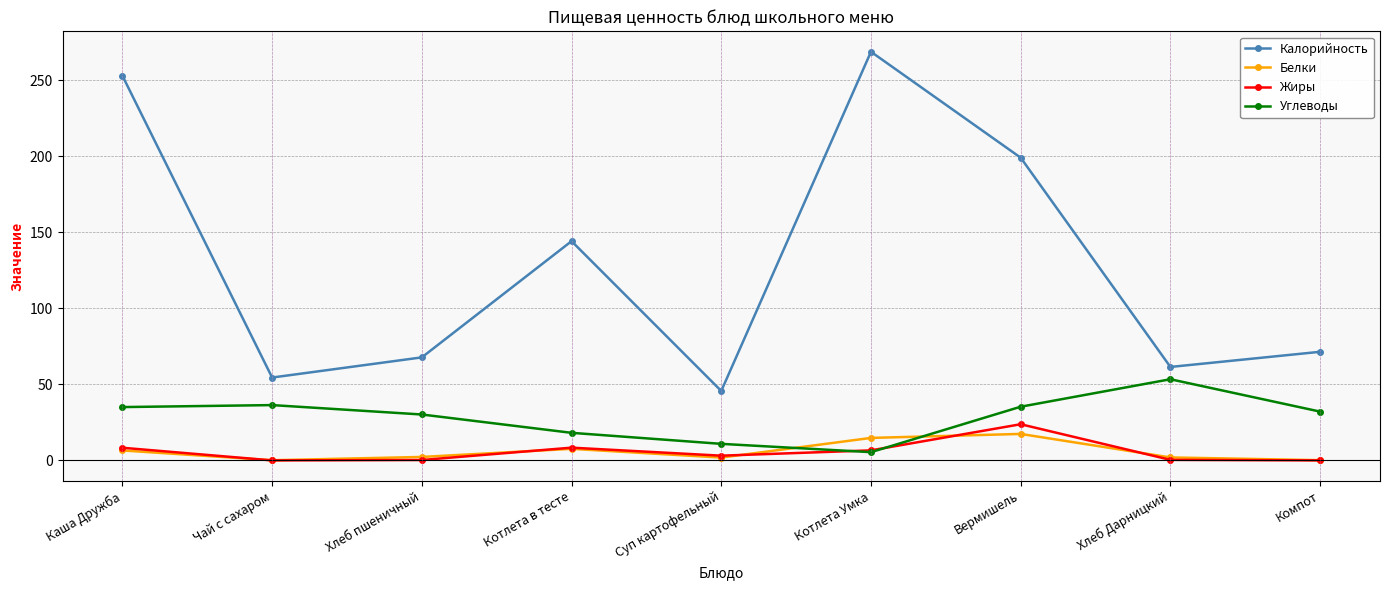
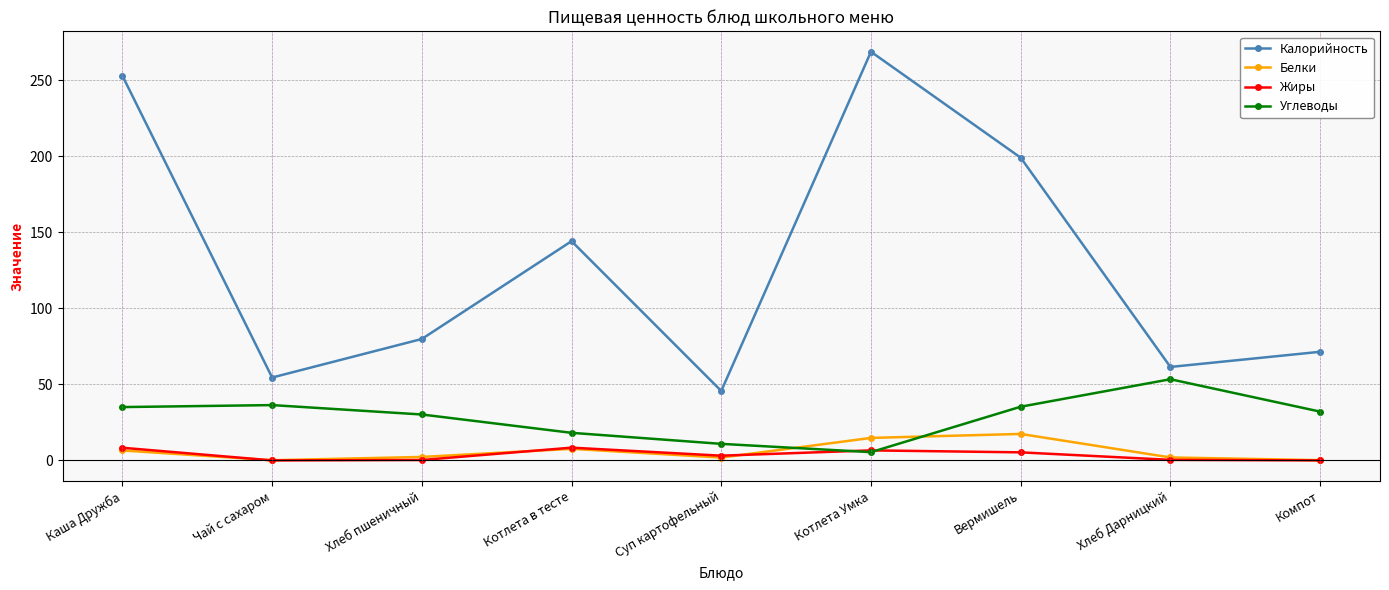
  {
    "Калорийность": {
      "Каша Дружба": 253,
      "Чай с сахаром": 55,
-     "Хлеб пшеничный": 68,
+     "Хлеб пшеничный": 80,
      "Котлета в тесте": 144,
      "Суп картофельный": 46,
      "Котлета Умка": 269,
      "Вермишель": 199,
      "Хлеб Дарницкий": 62,
      "Компот": 71
    },
    "Белки": {
      "Каша Дружба": 7,
      "Хлеб пшеничный": 2,
      "Котлета Умка": 15,
      "Вермишель": 17
    },
    "Жиры": {
      "Каша Дружба": 8,
      "Хлеб пшеничный": 0,
-     "Вермишель": 24
+     "Вермишель": 5
    },
    "Углеводы": {
      "Каша Дружба": 35,
      "Чай с сахаром": 36,
      "Хлеб пшеничный": 30,
      "Котлета в тесте": 18,
      "Суп картофельный": 11,
      "Вермишель": 35,
      "Хлеб Дарницкий": 53,
      "Компот": 32
    }
  }
